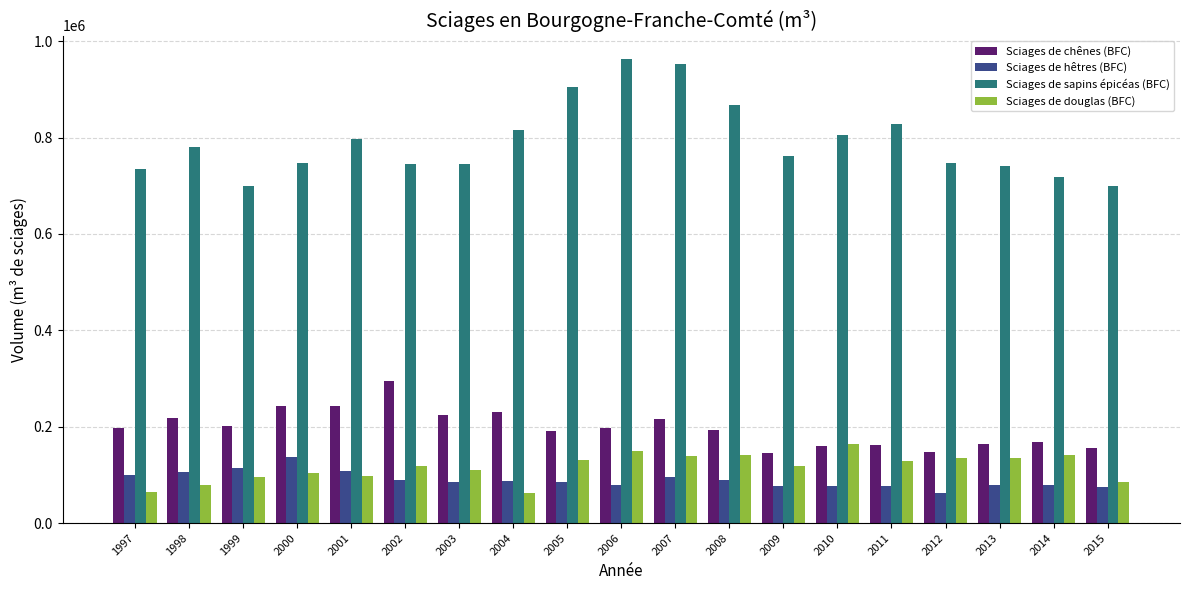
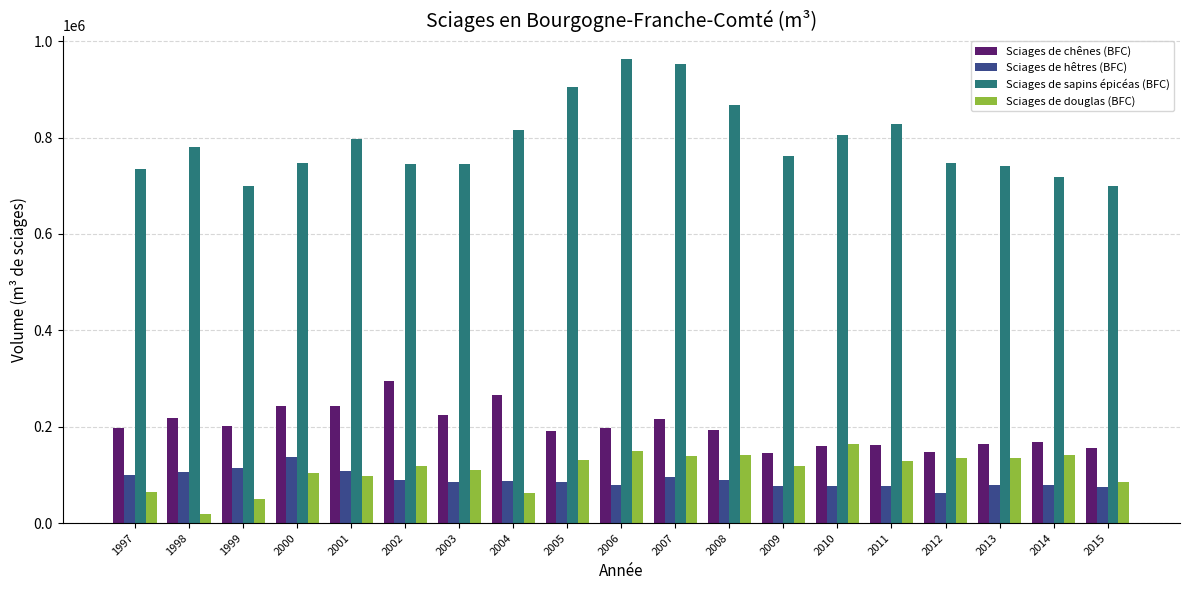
  {
    "Sciages de chênes (BFC)": {
      "1997": 200000,
      "1998": 220000,
      "1999": 200000,
      "2000": 240000,
      "2001": 240000,
      "2002": 290000,
      "2003": 220000,
-     "2004": 230000,
+     "2004": 270000,
      "2005": 190000,
      "2006": 200000,
      "2007": 220000,
      "2008": 190000,
      "2009": 150000,
      "2010": 160000,
      "2011": 160000,
      "2012": 150000,
      "2013": 160000,
      "2014": 170000,
      "2015": 160000
    },
    "Sciages de douglas (BFC)": {
      "1997": 60000,
-     "1998": 80000,
-     "1999": 90000,
+     "1998": 20000,
+     "1999": 50000,
      "2000": 100000,
      "2001": 100000,
      "2002": 120000,
      "2003": 110000,
      "2004": 60000,
      "2005": 130000,
      "2006": 150000,
      "2007": 140000,
      "2008": 140000,
      "2009": 120000,
      "2010": 160000,
      "2011": 130000,
      "2012": 140000,
      "2013": 140000,
      "2014": 140000,
      "2015": 80000
    }
  }
